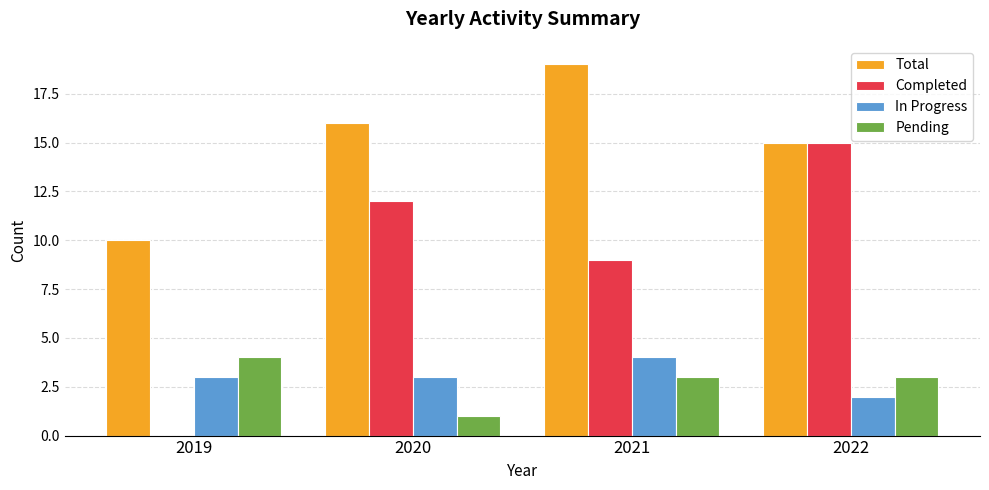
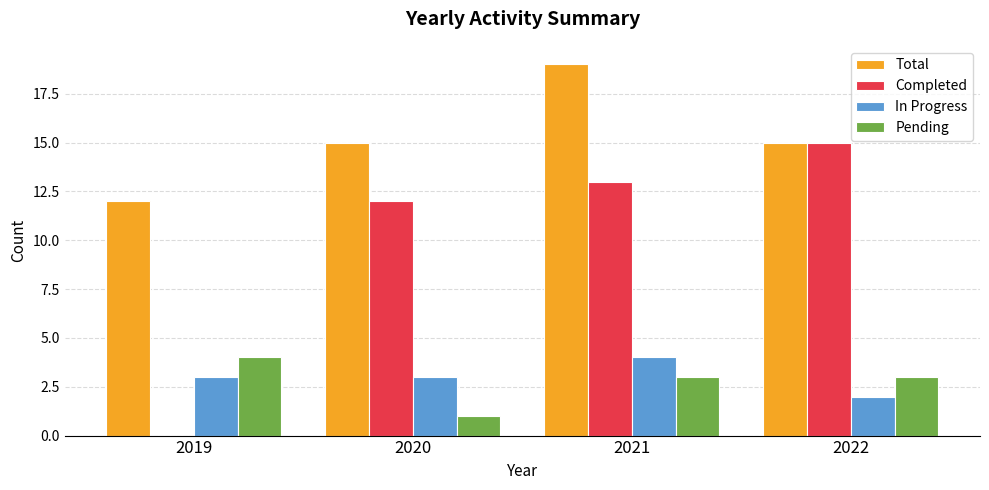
  {
    "Total": {
-     "2019": 10,
-     "2020": 16,
+     "2019": 12,
+     "2020": 15,
      "2021": 19,
      "2022": 15
    },
    "Completed": {
      "2019": 0,
      "2020": 12,
-     "2021": 9,
+     "2021": 13,
      "2022": 15
    },
    "In Progress": {
      "2019": 3,
      "2020": 3,
      "2021": 4,
      "2022": 2
    },
    "Pending": {
      "2019": 4,
      "2020": 1,
      "2021": 3,
      "2022": 3
    }
  }
